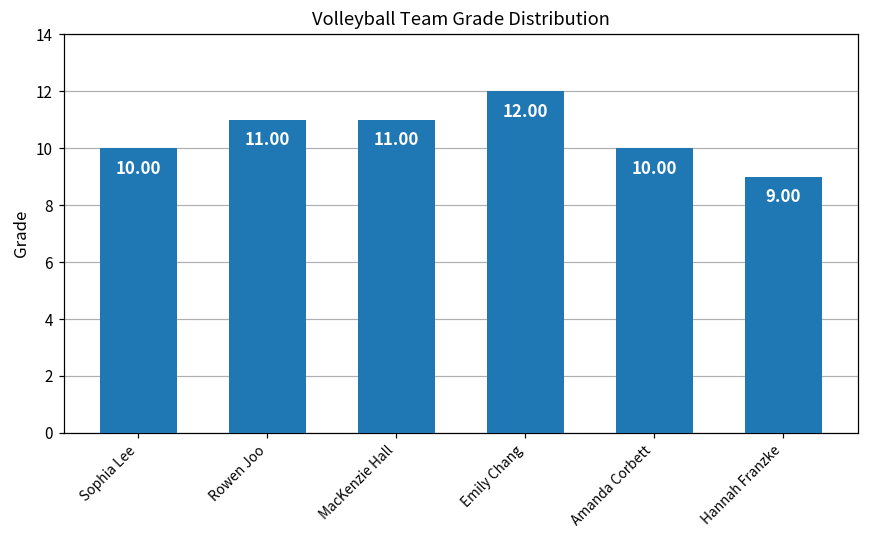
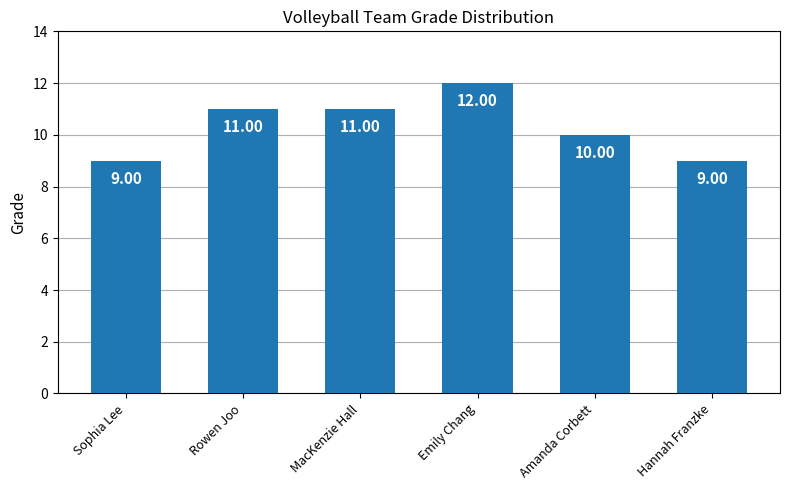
  {
-   "Sophia Lee": 10.00,
+   "Sophia Lee": 9.00,
    "Rowen Joo": 11.00,
    "MacKenzie Hall": 11.00,
    "Emily Chang": 12.00,
    "Amanda Corbett": 10.00,
    "Hannah Franzke": 9.00
  }
